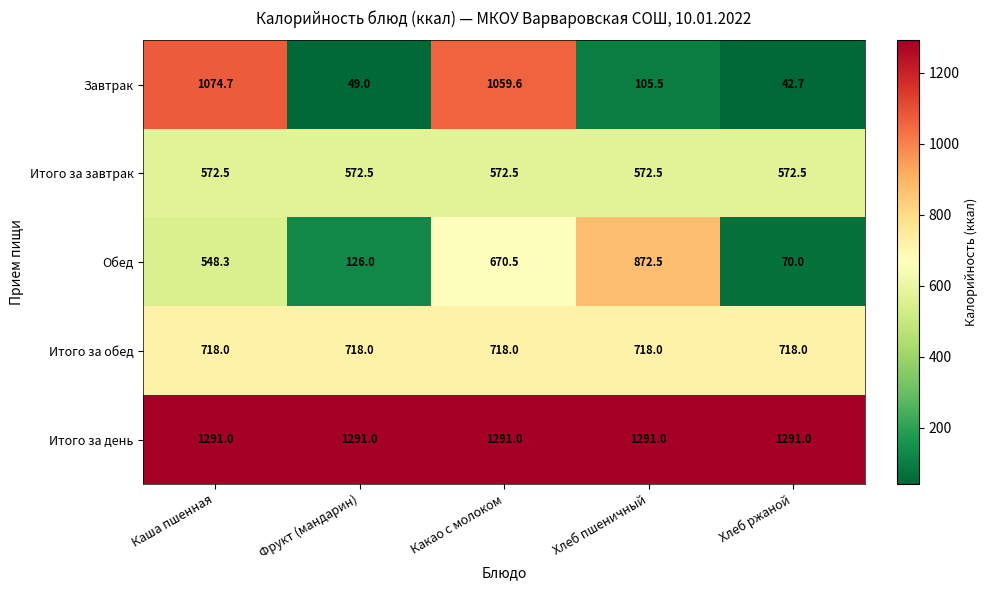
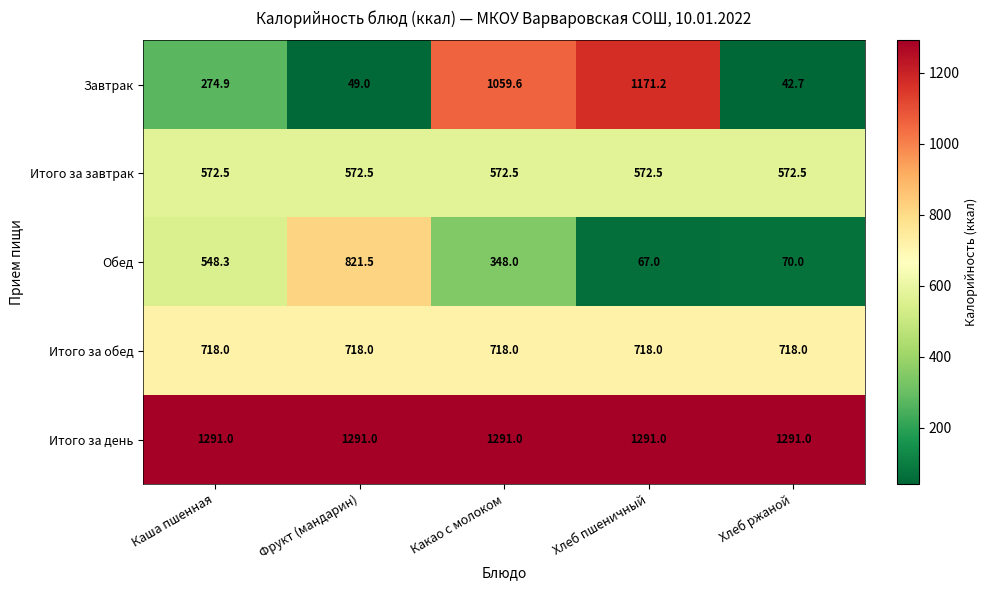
  {
    "Завтрак": {
-     "Каша пшенная": 1074.7,
+     "Каша пшенная": 274.9,
      "Фрукт (мандарин)": 49.0,
      "Какао с молоком": 1059.6,
-     "Хлеб пшеничный": 105.5,
+     "Хлеб пшеничный": 1171.2,
      "Хлеб ржаной": 42.7
    },
    "Итого за завтрак": {
      "Каша пшенная": 572.5,
      "Фрукт (мандарин)": 572.5,
      "Какао с молоком": 572.5,
      "Хлеб пшеничный": 572.5,
      "Хлеб ржаной": 572.5
    },
    "Обед": {
      "Каша пшенная": 548.3,
-     "Фрукт (мандарин)": 126.0,
-     "Какао с молоком": 670.5,
-     "Хлеб пшеничный": 872.5,
+     "Фрукт (мандарин)": 821.5,
+     "Какао с молоком": 348.0,
+     "Хлеб пшеничный": 67.0,
      "Хлеб ржаной": 70.0
    },
    "Итого за обед": {
      "Каша пшенная": 718.0,
      "Фрукт (мандарин)": 718.0,
      "Какао с молоком": 718.0,
      "Хлеб пшеничный": 718.0,
      "Хлеб ржаной": 718.0
    },
    "Итого за день": {
      "Каша пшенная": 1291.0,
      "Фрукт (мандарин)": 1291.0,
      "Какао с молоком": 1291.0,
      "Хлеб пшеничный": 1291.0,
      "Хлеб ржаной": 1291.0
    }
  }
